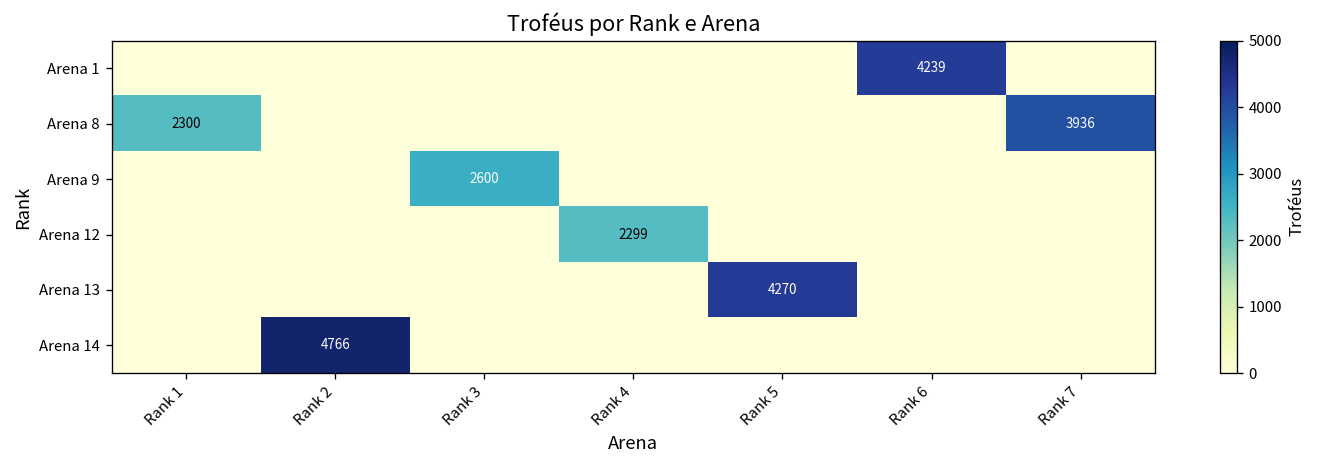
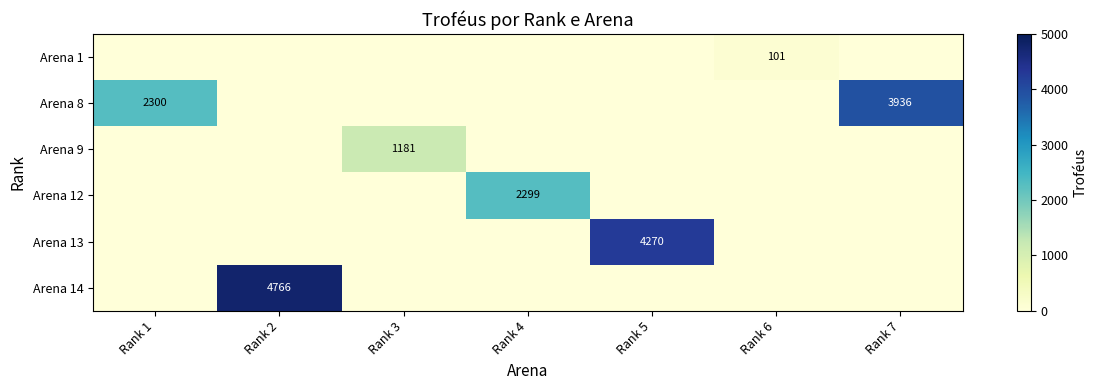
  {
    "Arena 1": {
-     "Rank 6": 4239
+     "Rank 6": 101
    },
    "Arena 8": {
      "Rank 1": 2300,
      "Rank 7": 3936
    },
    "Arena 9": {
-     "Rank 3": 2600
+     "Rank 3": 1181
    },
    "Arena 12": {
      "Rank 4": 2299
    },
    "Arena 13": {
      "Rank 5": 4270
    },
    "Arena 14": {
      "Rank 2": 4766
    }
  }
